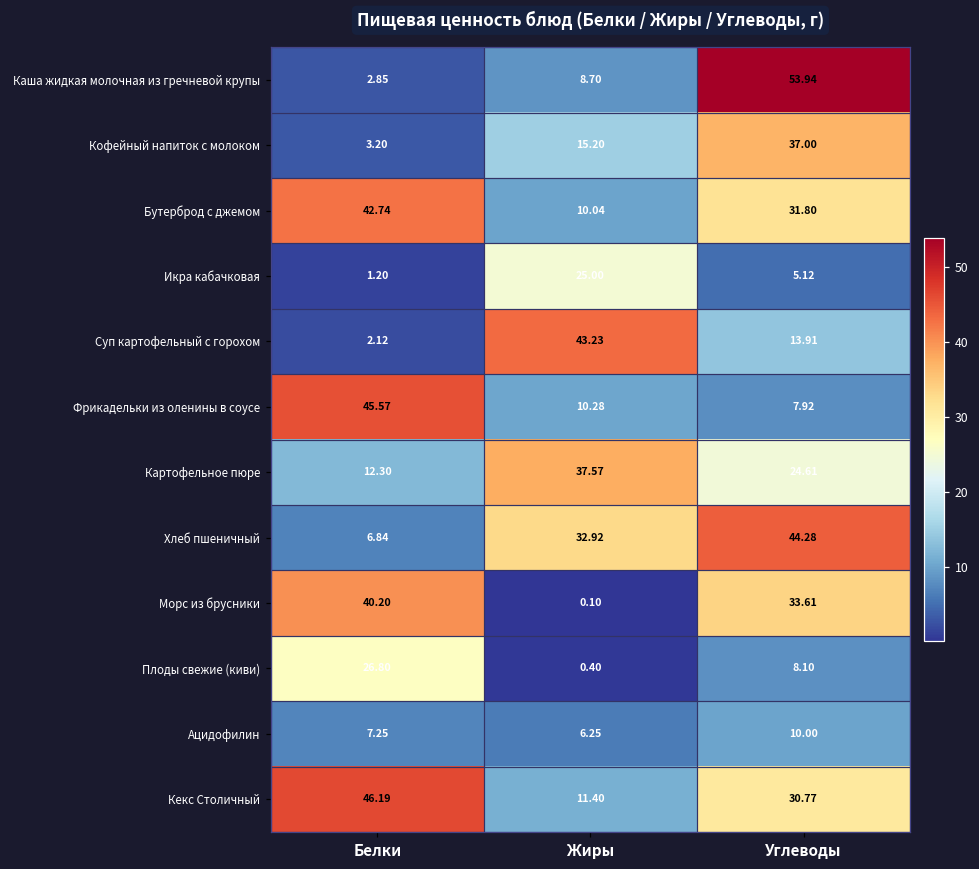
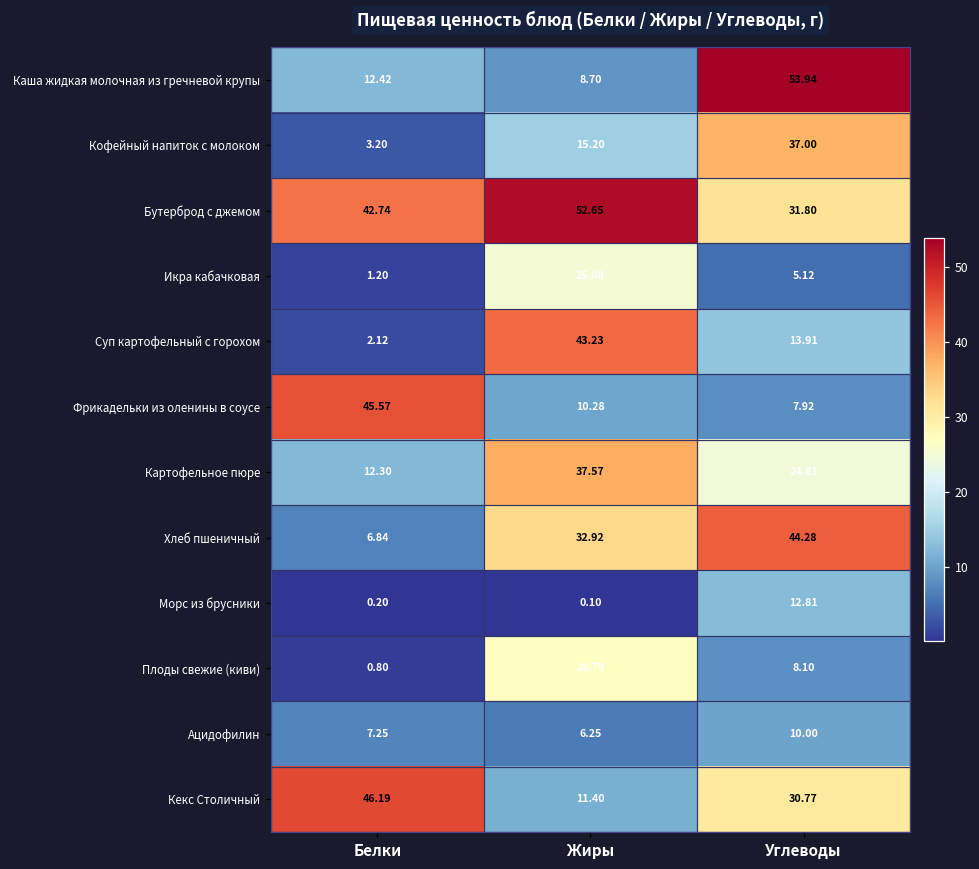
  {
    "Каша жидкая молочная из гречневой крупы": {
-     "Белки": 2.85,
+     "Белки": 12.42,
      "Жиры": 8.70,
      "Углеводы": 53.94
    },
    "Кофейный напиток с молоком": {
      "Белки": 3.20,
      "Жиры": 15.20,
      "Углеводы": 37.00
    },
    "Бутерброд с джемом": {
      "Белки": 42.74,
-     "Жиры": 10.04,
+     "Жиры": 52.65,
      "Углеводы": 31.80
    },
    "Икра кабачковая": {
      "Белки": 1.20,
      "Углеводы": 5.12
    },
    "Суп картофельный с горохом": {
      "Белки": 2.12,
      "Жиры": 43.23,
      "Углеводы": 13.91
    },
    "Фрикадельки из оленины в соусе": {
      "Белки": 45.57,
      "Жиры": 10.28,
      "Углеводы": 7.92
    },
    "Картофельное пюре": {
      "Белки": 12.30,
      "Жиры": 37.57
    },
    "Хлеб пшеничный": {
      "Белки": 6.84,
      "Жиры": 32.92,
      "Углеводы": 44.28
    },
    "Морс из брусники": {
-     "Белки": 40.20,
+     "Белки": 0.20,
      "Жиры": 0.10,
-     "Углеводы": 33.61
+     "Углеводы": 12.81
    },
    "Плоды свежие (киви)": {
-     "Белки": 26.80,
-     "Жиры": 0.40,
+     "Белки": 0.80,
+     "Жиры": 26.70,
      "Углеводы": 8.10
    },
    "Ацидофилин": {
      "Белки": 7.25,
      "Жиры": 6.25,
      "Углеводы": 10.00
    },
    "Кекс Столичный": {
      "Белки": 46.19,
      "Жиры": 11.40,
      "Углеводы": 30.77
    }
  }
